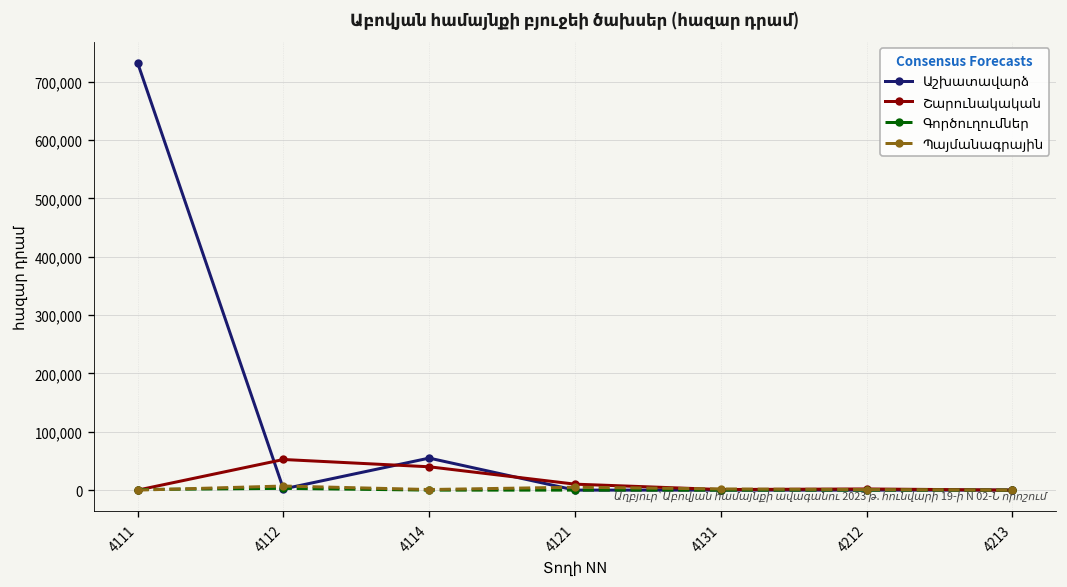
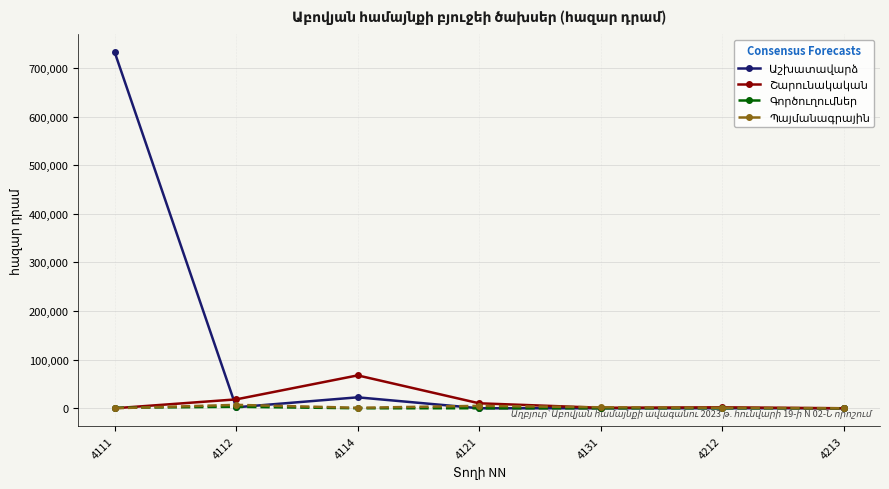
  {
    "Աշխատավարձ": {
      "4111": "730,000",
-     "4114": "50,000"
+     "4114": "20,000"
    },
    "Շարունակական": {
-     "4112": "50,000",
-     "4114": "40,000"
+     "4112": "20,000",
+     "4114": "70,000"
    }
  }
